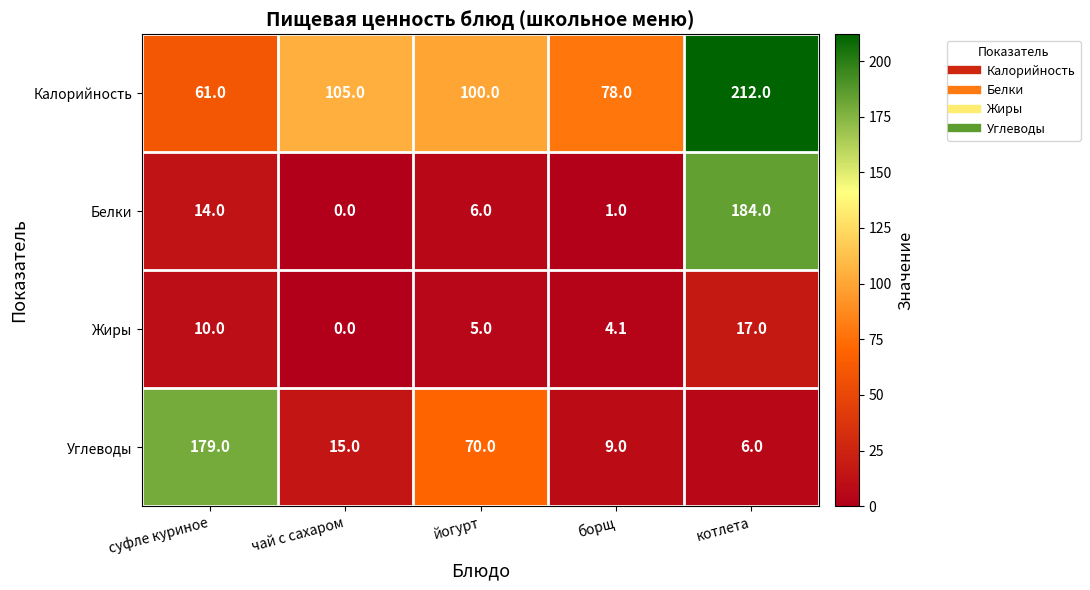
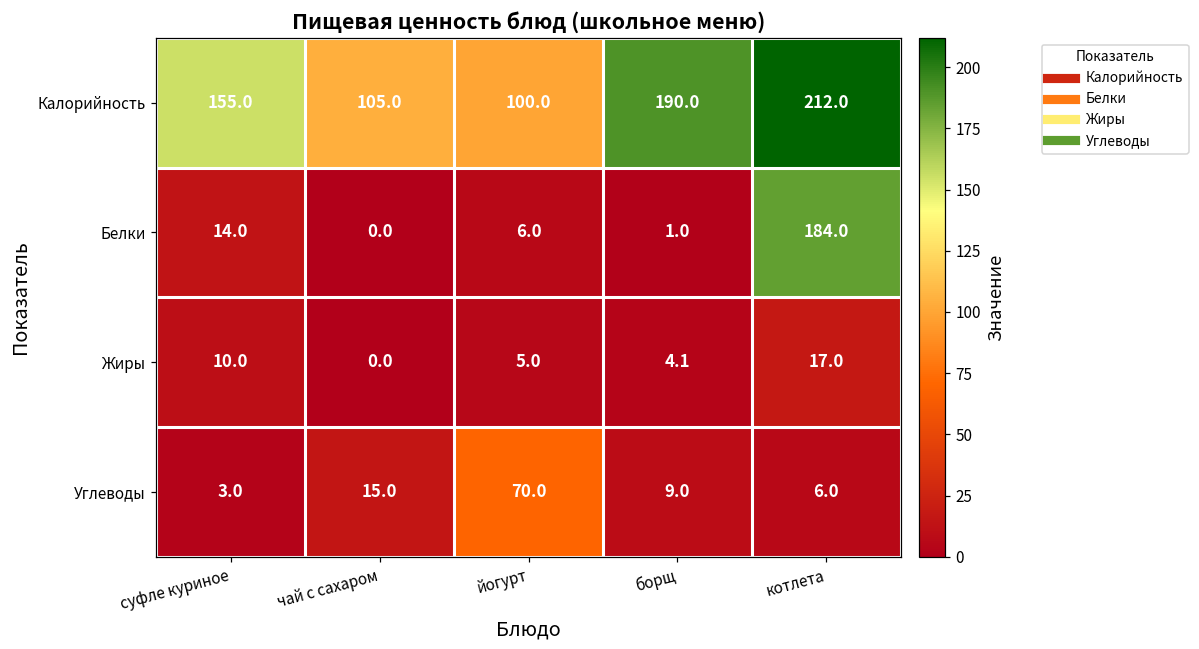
  {
    "Калорийность": {
-     "суфле куриное": 61.0,
+     "суфле куриное": 155.0,
      "чай с сахаром": 105.0,
      "йогурт": 100.0,
-     "борщ": 78.0,
+     "борщ": 190.0,
      "котлета": 212.0
    },
    "Белки": {
      "суфле куриное": 14.0,
      "чай с сахаром": 0.0,
      "йогурт": 6.0,
      "борщ": 1.0,
      "котлета": 184.0
    },
    "Жиры": {
      "суфле куриное": 10.0,
      "чай с сахаром": 0.0,
      "йогурт": 5.0,
      "борщ": 4.1,
      "котлета": 17.0
    },
    "Углеводы": {
-     "суфле куриное": 179.0,
+     "суфле куриное": 3.0,
      "чай с сахаром": 15.0,
      "йогурт": 70.0,
      "борщ": 9.0,
      "котлета": 6.0
    }
  }
